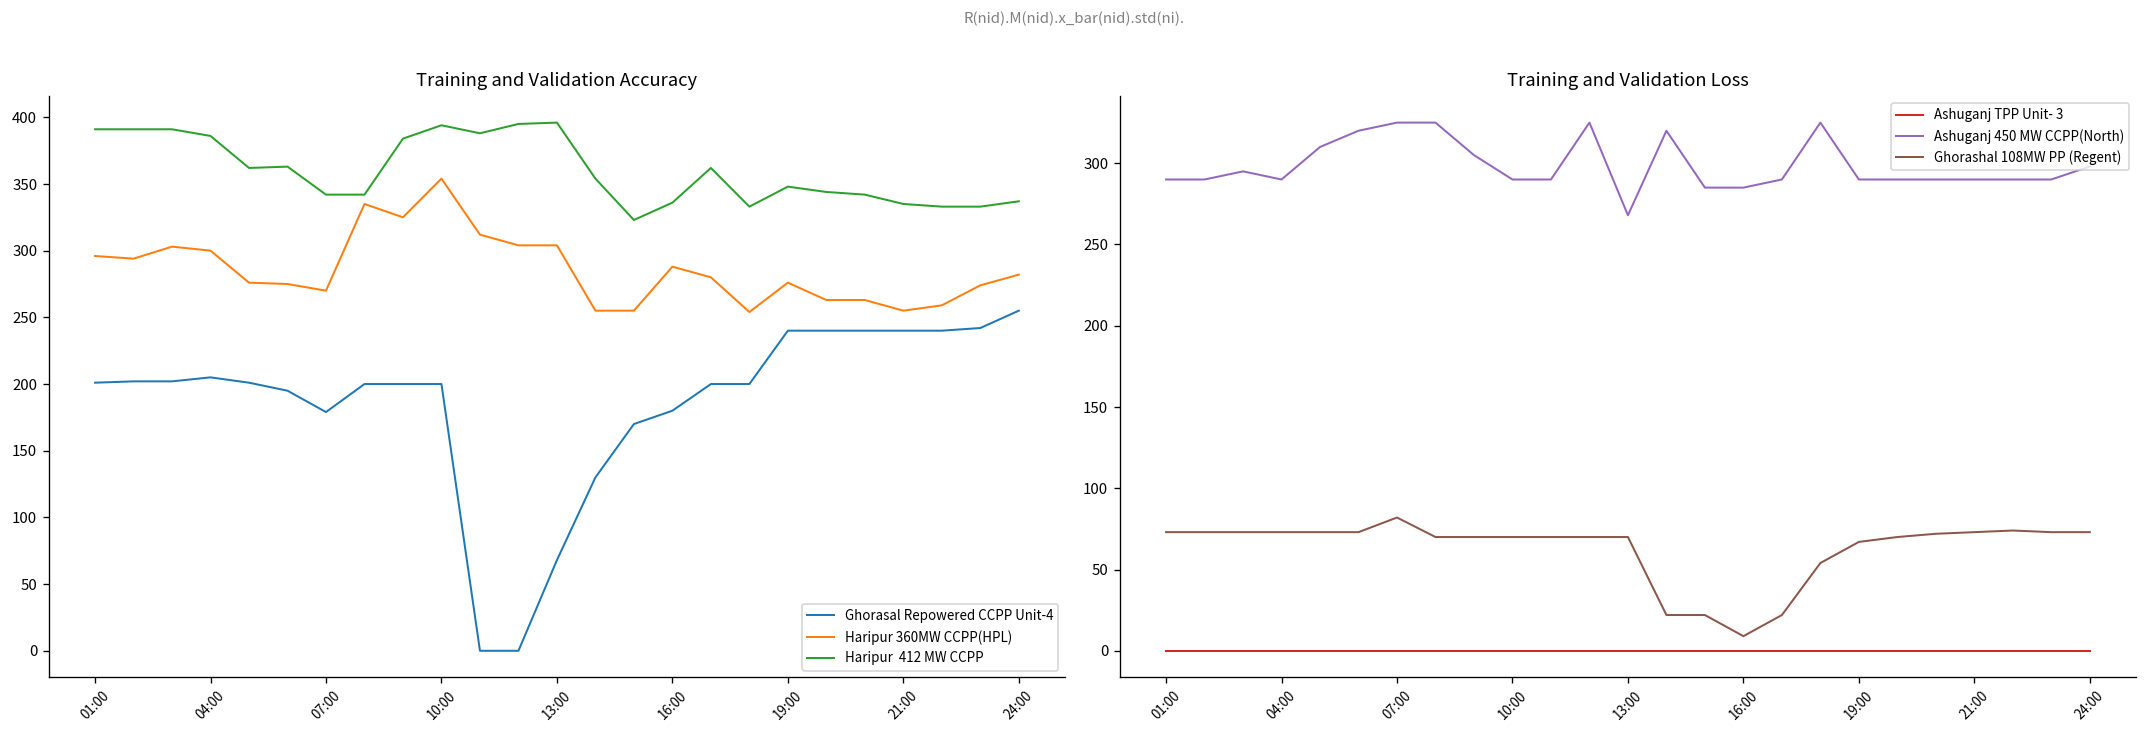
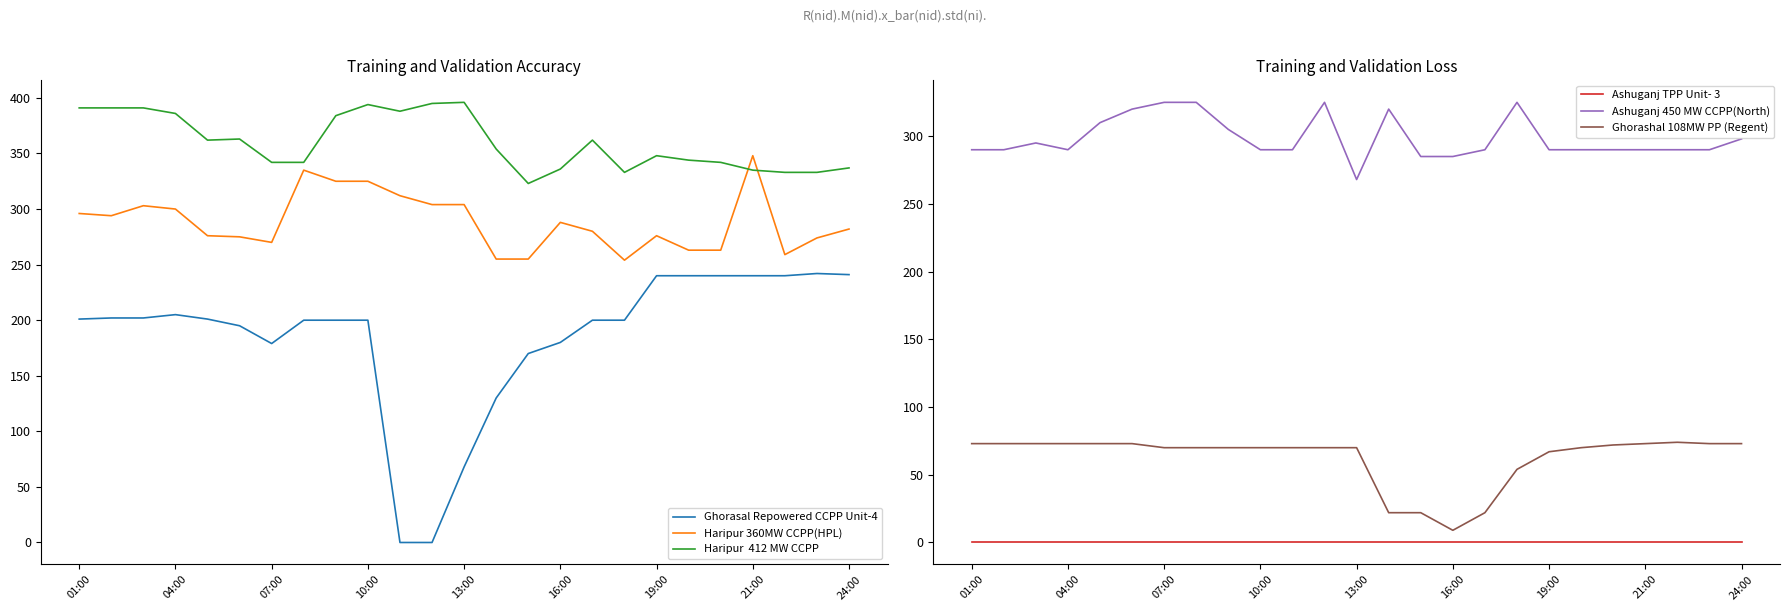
  {
    "Training and Validation Accuracy": {
      "Ghorasal Repowered CCPP Unit-4": {
        "01:00": 201,
        "04:00": 205,
        "07:00": 179,
        "10:00": 200,
        "13:00": 68,
        "16:00": 180,
        "19:00": 240,
        "21:00": 240,
-       "24:00": 255
+       "24:00": 241
      },
      "Haripur 360MW CCPP(HPL)": {
        "01:00": 296,
        "04:00": 300,
        "07:00": 270,
-       "10:00": 354,
+       "10:00": 325,
        "13:00": 304,
        "16:00": 288,
        "19:00": 276,
-       "21:00": 255,
+       "21:00": 348,
        "24:00": 282
      },
      "Haripur 412 MW CCPP": {
        "01:00": 391,
        "04:00": 386,
        "07:00": 342,
        "10:00": 394,
        "13:00": 396,
        "16:00": 336,
        "19:00": 348,
        "21:00": 335,
        "24:00": 337
      }
    },
    "Training and Validation Loss": {
      "Ashuganj TPP Unit- 3": {
        "01:00": 0,
        "04:00": 0,
        "07:00": 0,
        "10:00": 0,
        "13:00": 0,
        "16:00": 0,
        "19:00": 0,
        "21:00": 0,
        "24:00": 0
      },
      "Ashuganj 450 MW CCPP(North)": {
        "01:00": 290,
        "04:00": 290,
        "07:00": 325,
        "10:00": 290,
        "13:00": 268,
        "16:00": 285,
        "19:00": 290,
        "21:00": 290,
        "24:00": 298
      },
      "Ghorashal 108MW PP (Regent)": {
        "01:00": 73,
        "04:00": 73,
-       "07:00": 82,
+       "07:00": 70,
        "10:00": 70,
        "13:00": 70,
        "16:00": 9,
        "19:00": 67,
        "21:00": 73,
        "24:00": 73
      }
    }
  }
